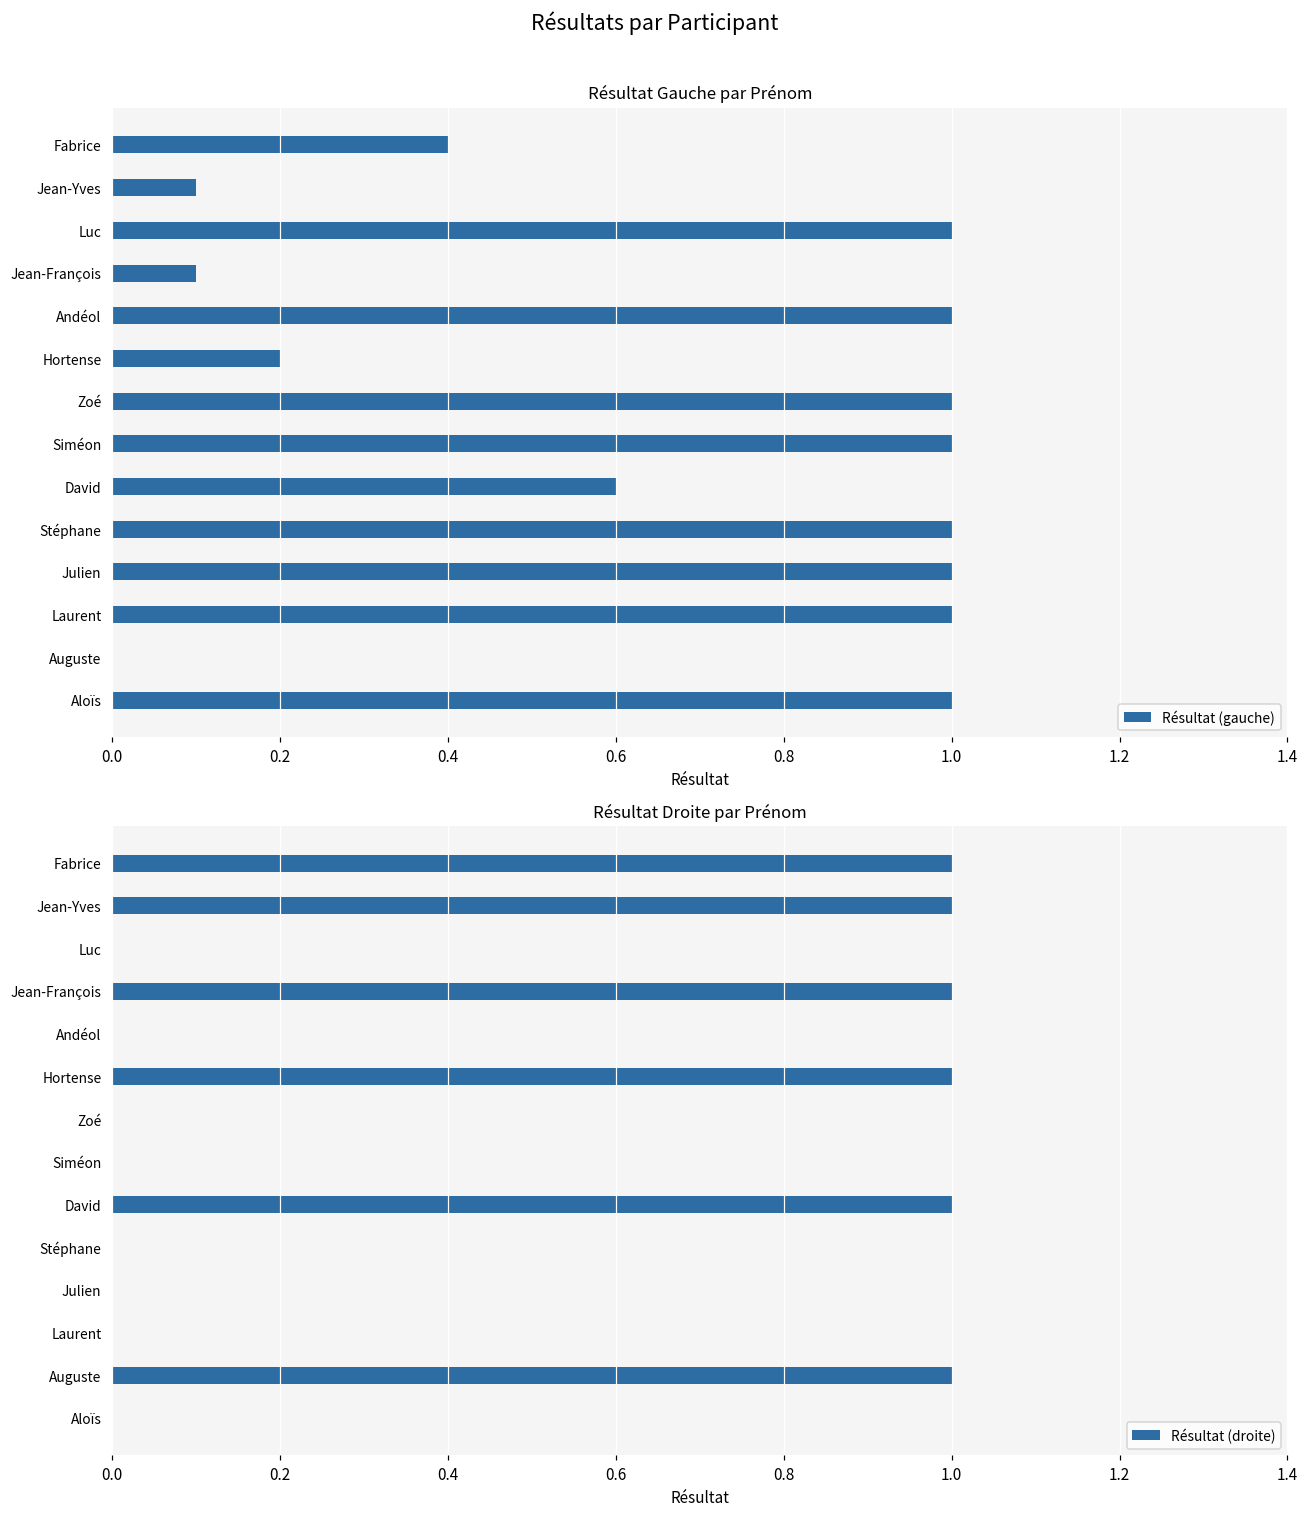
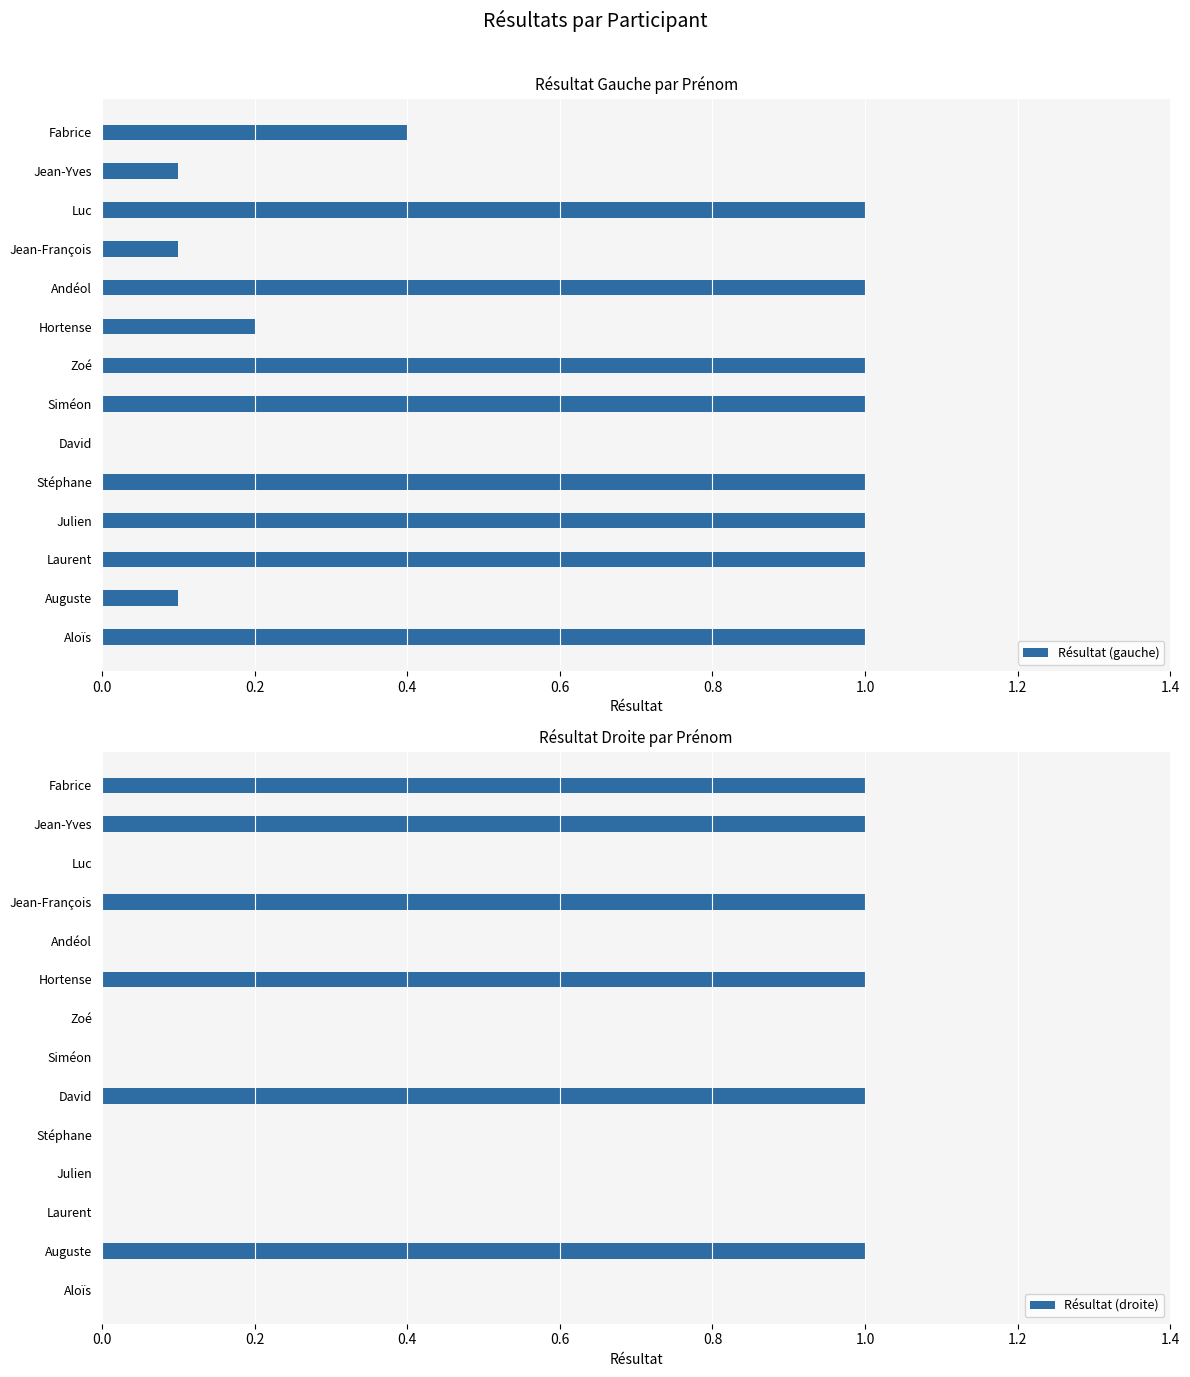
  {
    "Résultat Gauche par Prénom": {
      "Fabrice": 0.4,
      "Jean-Yves": 0.1,
      "Luc": 1.0,
      "Jean-François": 0.1,
      "Andéol": 1.0,
      "Hortense": 0.2,
      "Zoé": 1.0,
      "Siméon": 1.0,
-     "David": 0.6,
+     "David": 0.0,
      "Stéphane": 1.0,
      "Julien": 1.0,
      "Laurent": 1.0,
-     "Auguste": 0.0,
+     "Auguste": 0.1,
      "Aloïs": 1.0
    },
    "Résultat Droite par Prénom": {
      "Fabrice": 1.00,
      "Jean-Yves": 1.00,
      "Luc": 0.00,
      "Jean-François": 1.00,
      "Andéol": 0.00,
      "Hortense": 1.00,
      "Zoé": 0.00,
      "Siméon": 0.00,
      "David": 1.00,
      "Stéphane": 0.00,
      "Julien": 0.00,
      "Laurent": 0.00,
      "Auguste": 1.00,
      "Aloïs": 0.00
    }
  }
